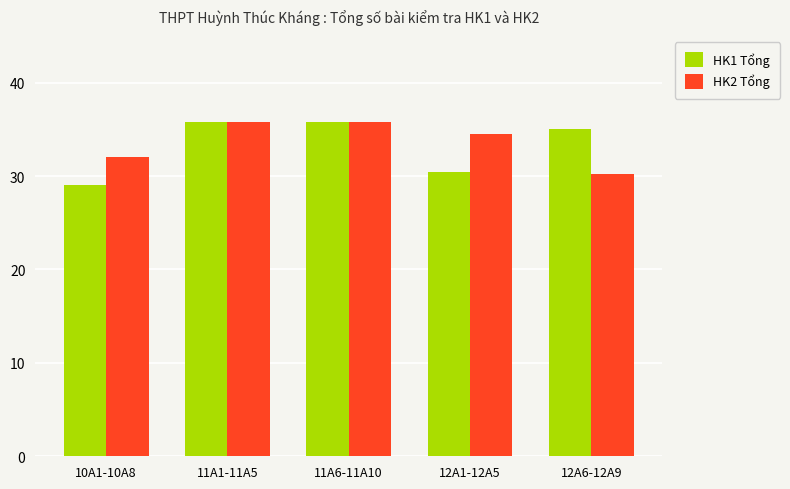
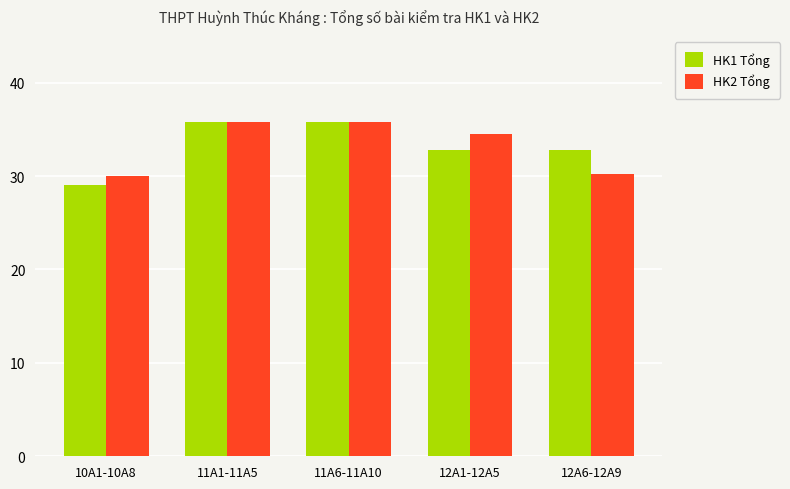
  {
    "HK1 Tổng": {
      "10A1-10A8": 29,
      "11A1-11A5": 36,
      "11A6-11A10": 36,
-     "12A1-12A5": 30,
-     "12A6-12A9": 35
+     "12A1-12A5": 33,
+     "12A6-12A9": 33
    },
    "HK2 Tổng": {
-     "10A1-10A8": 32,
+     "10A1-10A8": 30,
      "11A1-11A5": 36,
      "11A6-11A10": 36,
      "12A1-12A5": 34,
      "12A6-12A9": 30
    }
  }
